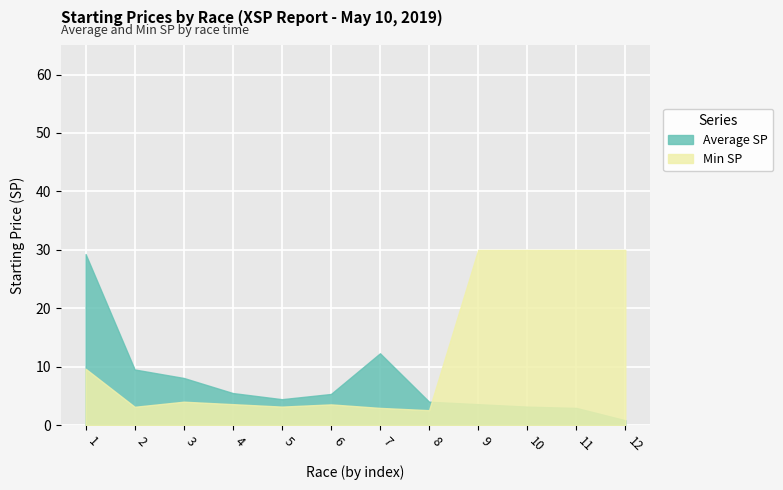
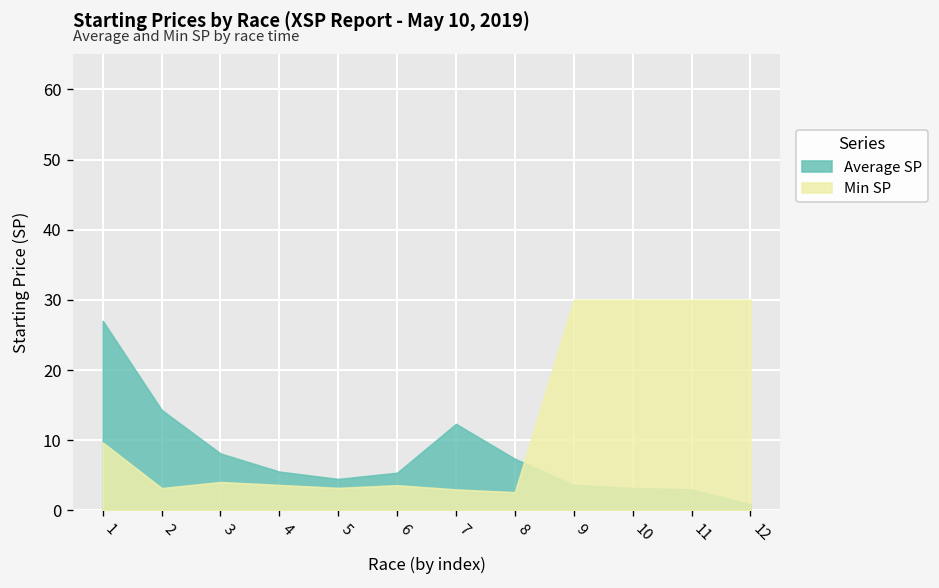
  {
    "Average SP": {
-     "1": 29,
-     "2": 10,
+     "1": 27,
+     "2": 14,
      "3": 8,
      "4": 6,
      "5": 4,
      "6": 5,
      "7": 12,
-     "8": 4,
+     "8": 7,
      "9": 4,
      "10": 3,
      "11": 3,
      "12": 1
    },
    "Min SP": {
      "1": 10,
      "2": 3,
      "3": 4,
      "4": 4,
      "5": 3,
      "6": 4,
      "7": 3,
      "8": 3,
      "9": 30,
      "10": 30,
      "11": 30,
      "12": 30
    }
  }
